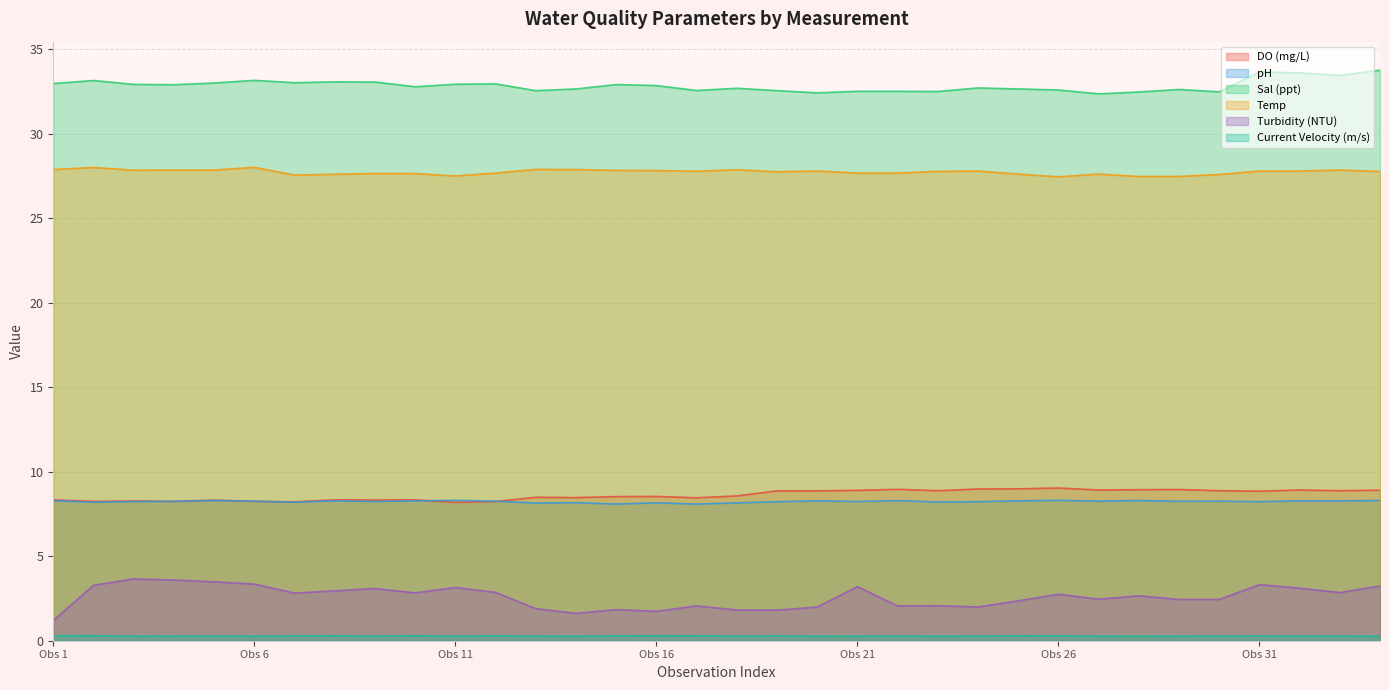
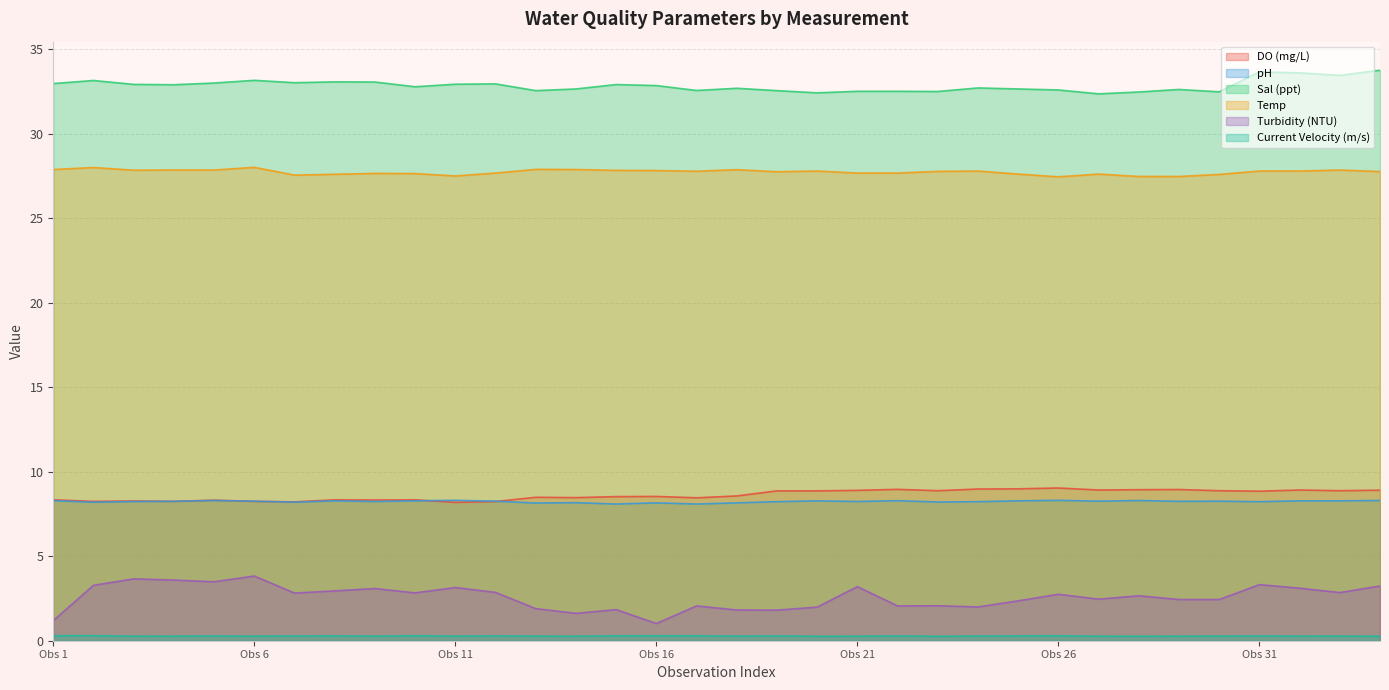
  {
    "Turbidity (NTU)": {
      "Obs 1": 1.2,
-     "Obs 6": 3.4,
+     "Obs 6": 3.8,
      "Obs 11": 3.2,
-     "Obs 16": 1.7,
+     "Obs 16": 1.0,
      "Obs 21": 3.2,
      "Obs 26": 2.8,
      "Obs 31": 3.3
    }
  }
